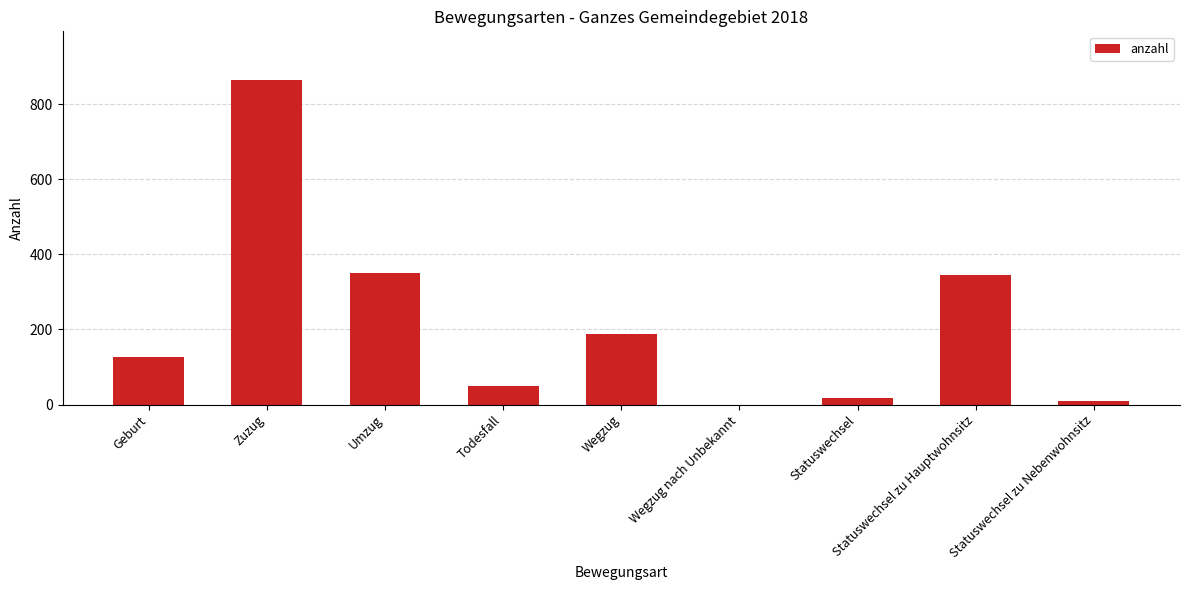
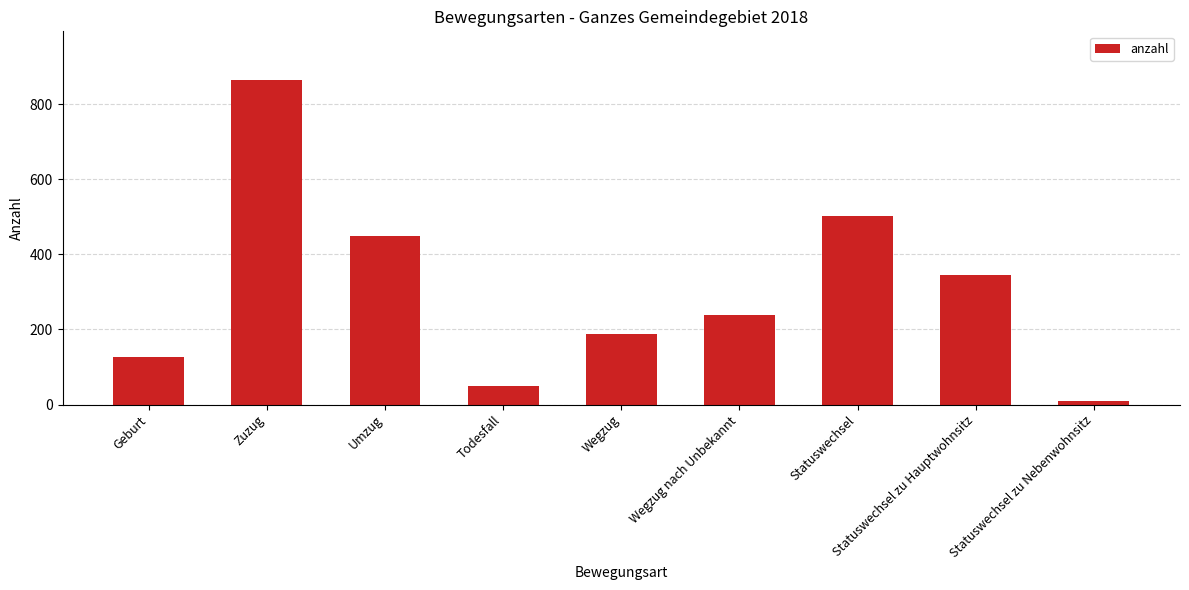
  {
    "Geburt": 130,
    "Zuzug": 860,
-   "Umzug": 350,
+   "Umzug": 450,
    "Todesfall": 50,
    "Wegzug": 190,
-   "Wegzug nach Unbekannt": 0,
-   "Statuswechsel": 20,
+   "Wegzug nach Unbekannt": 240,
+   "Statuswechsel": 500,
    "Statuswechsel zu Hauptwohnsitz": 350,
    "Statuswechsel zu Nebenwohnsitz": 10
  }
